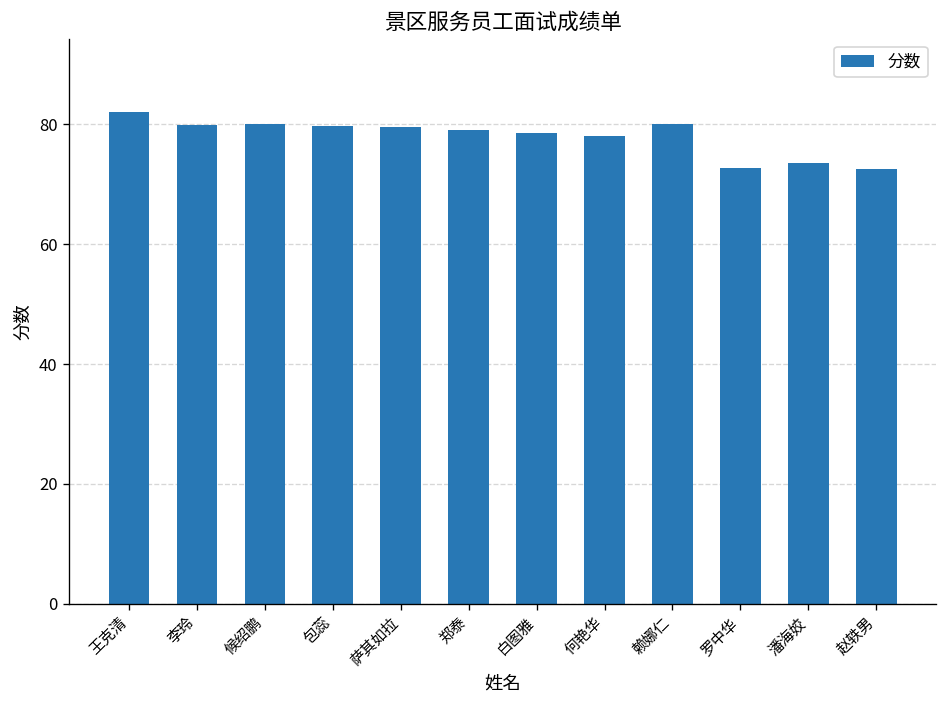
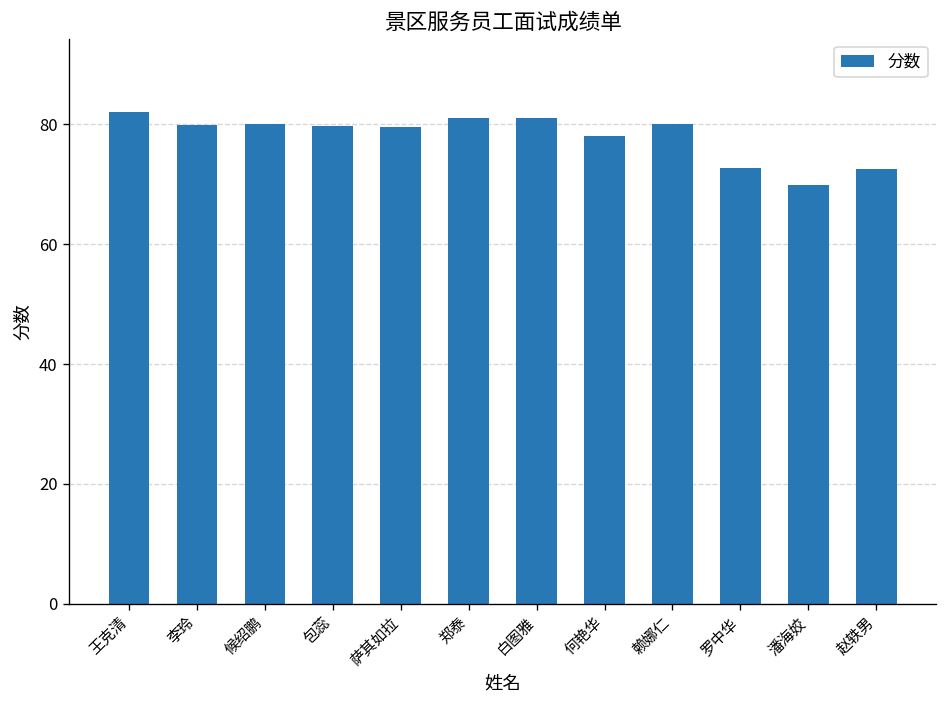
  {
    "王克清": 82,
    "李玲": 80,
    "候绍鹏": 80,
    "包蕊": 80,
    "萨其如拉": 80,
-   "郑泰": 79,
-   "白图雅": 79,
+   "郑泰": 81,
+   "白图雅": 81,
    "何艳华": 78,
    "赖娜仁": 80,
    "罗中华": 73,
-   "潘海姣": 74,
+   "潘海姣": 70,
    "赵轶男": 73
  }
